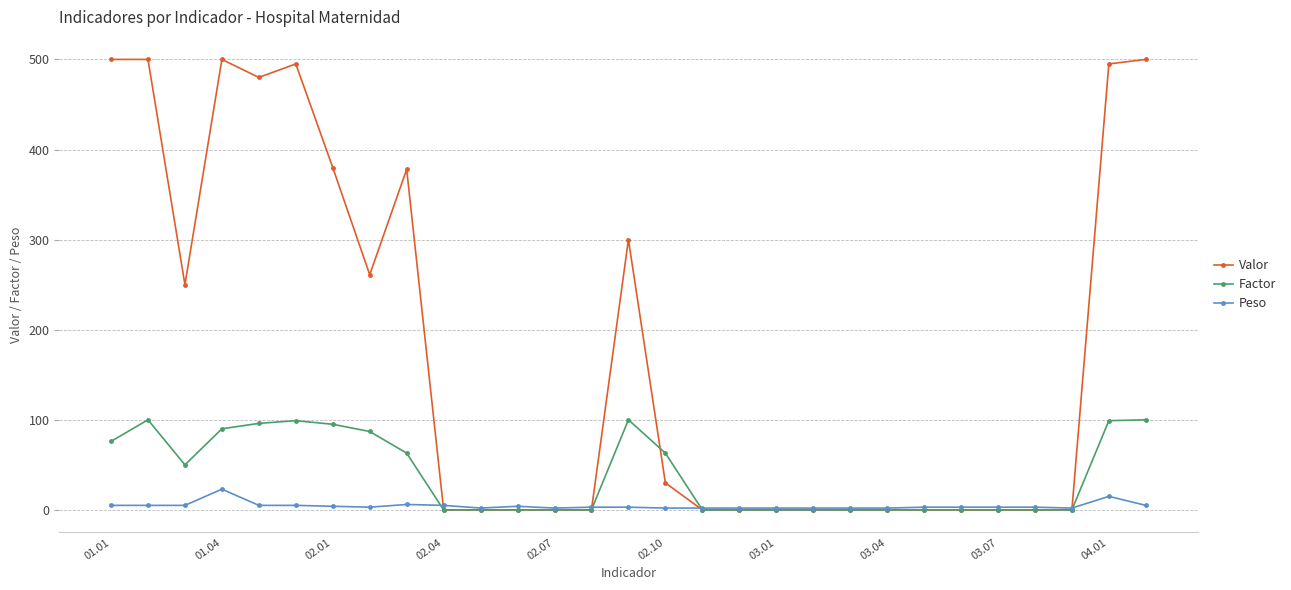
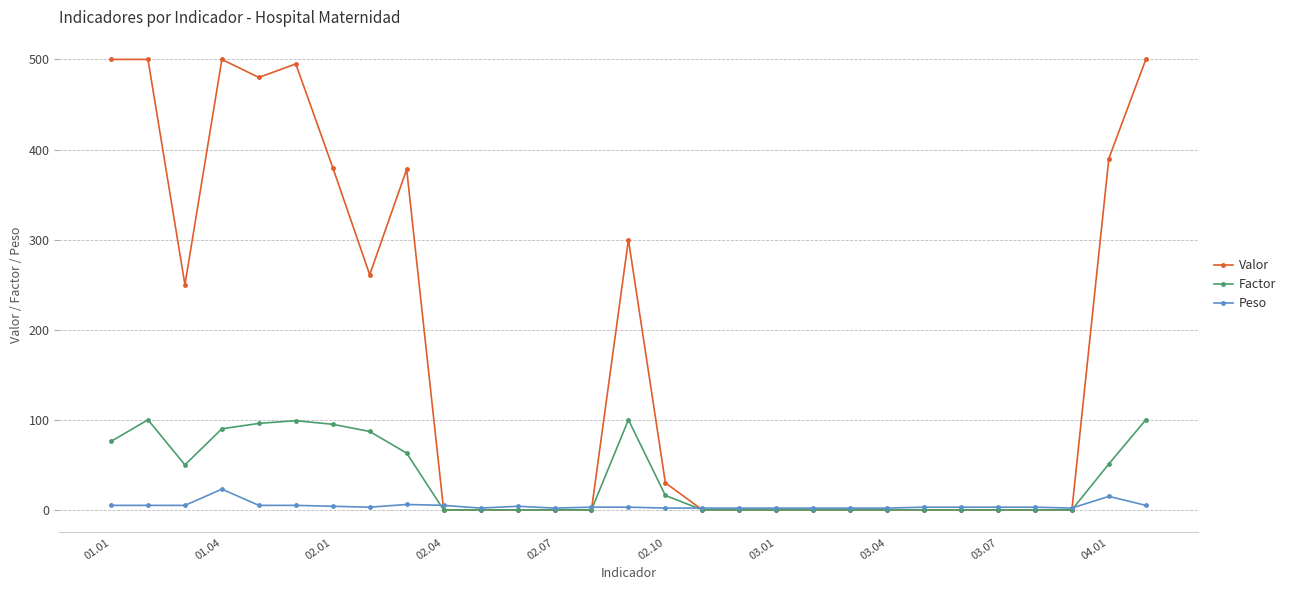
  {
    "Valor": {
      "01.01": 500,
      "01.04": 500,
      "02.01": 380,
      "02.10": 30,
-     "04.01": 500
+     "04.01": 390
    },
    "Factor": {
      "01.01": 80,
      "01.04": 90,
      "02.01": 100,
-     "02.10": 60,
-     "04.01": 100
+     "02.10": 20,
+     "04.01": 50
    },
    "Peso": {
      "01.01": 10,
      "01.04": 20,
      "02.01": 0,
      "02.04": 10,
      "02.10": 0,
      "03.07": 0,
      "04.01": 20
    }
  }
